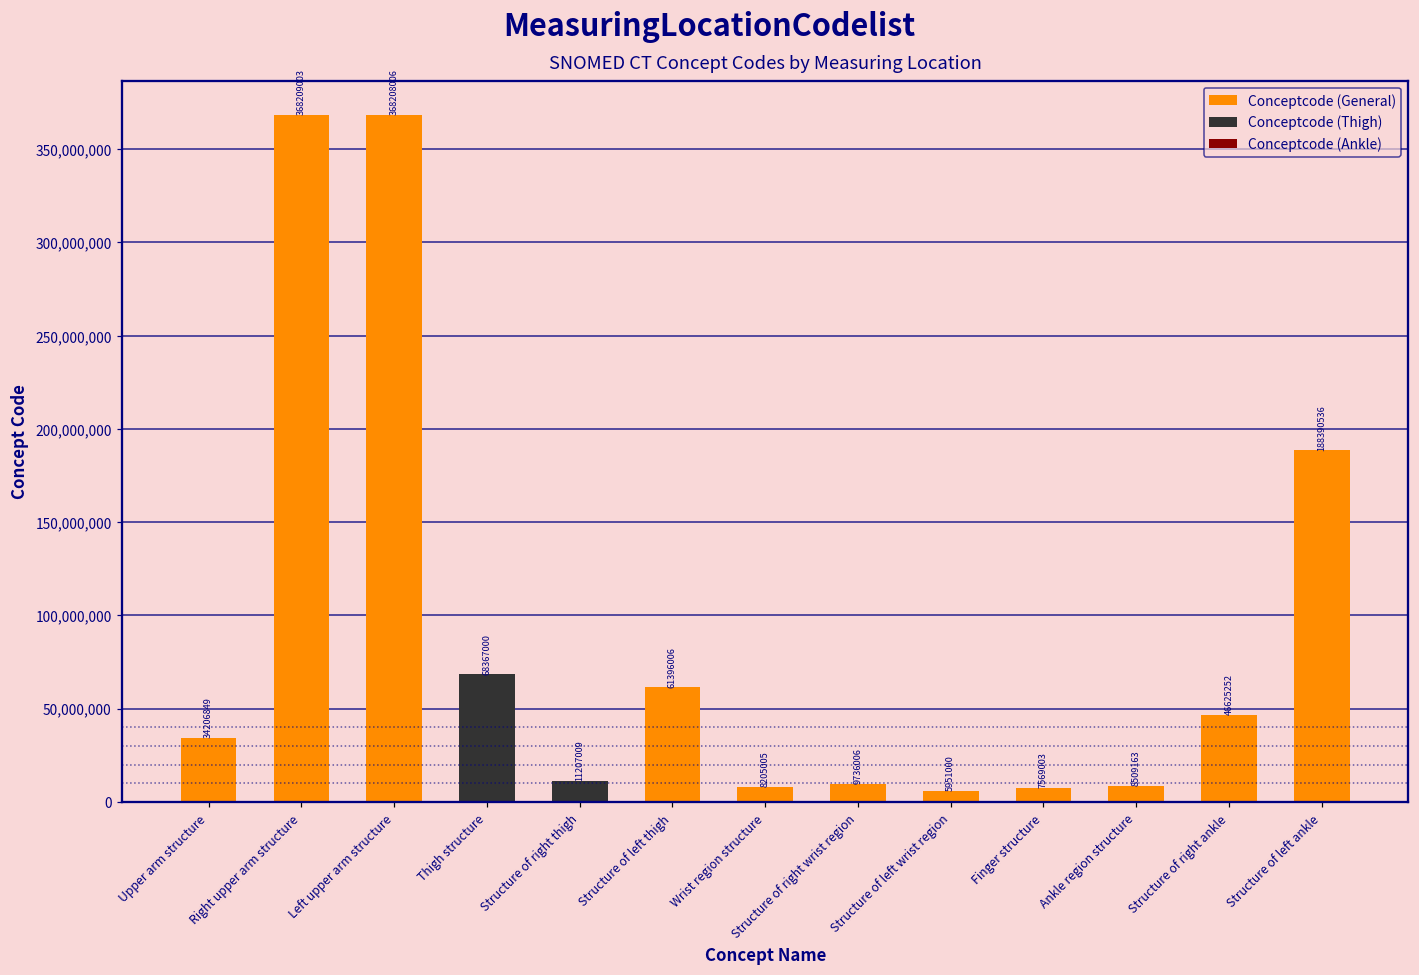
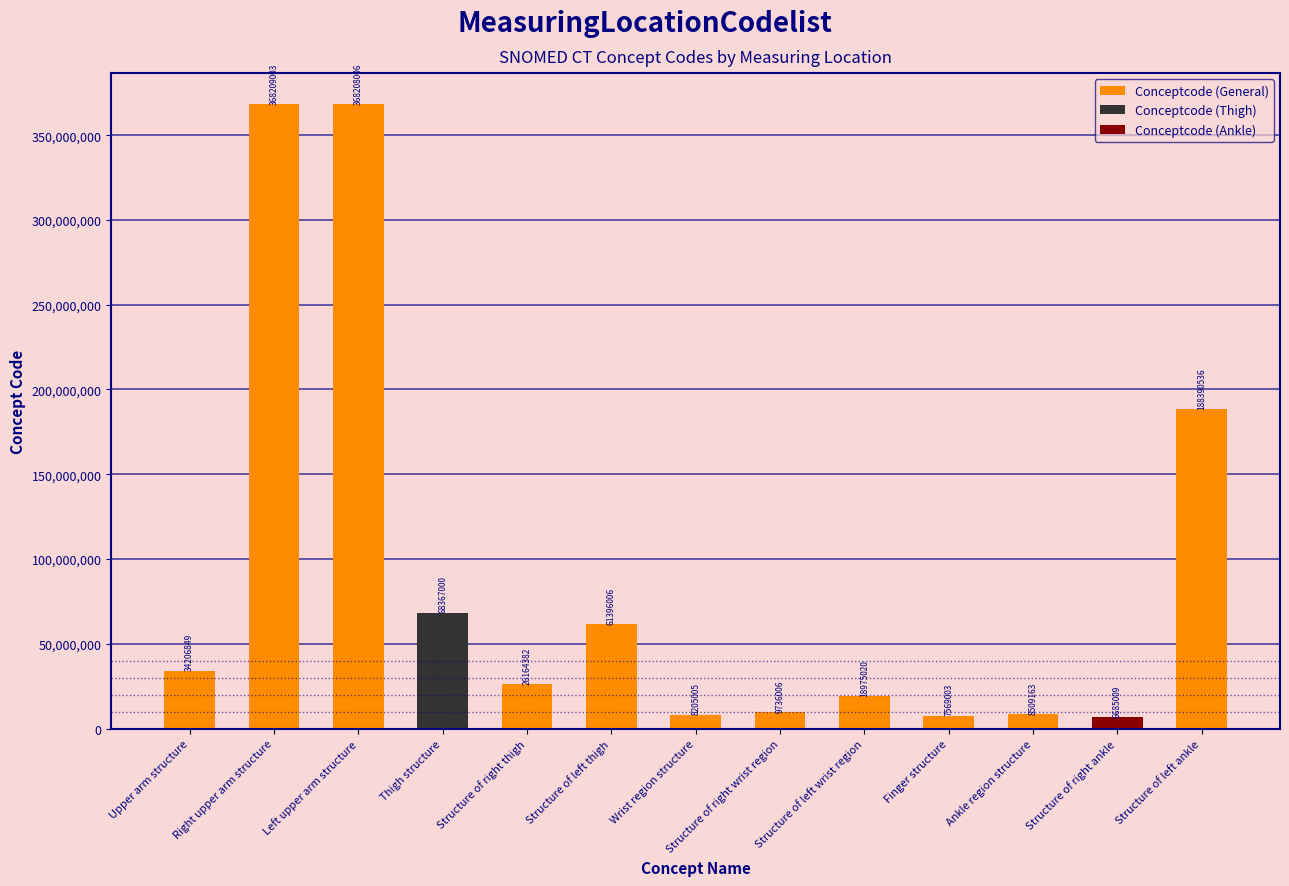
  {
    "Upper arm structure": 34206849,
    "Right upper arm structure": 368209003,
    "Left upper arm structure": 368208006,
    "Thigh structure": 68367000,
-   "Structure of right thigh": 11207009,
+   "Structure of right thigh": 26164382,
    "Structure of left thigh": 61396006,
    "Wrist region structure": 8205005,
    "Structure of right wrist region": 9736006,
-   "Structure of left wrist region": 5951000,
+   "Structure of left wrist region": 18975020,
    "Finger structure": 7569003,
    "Ankle region structure": 8509163,
-   "Structure of right ankle": 46625252,
+   "Structure of right ankle": 6685009,
    "Structure of left ankle": 188390536
  }
